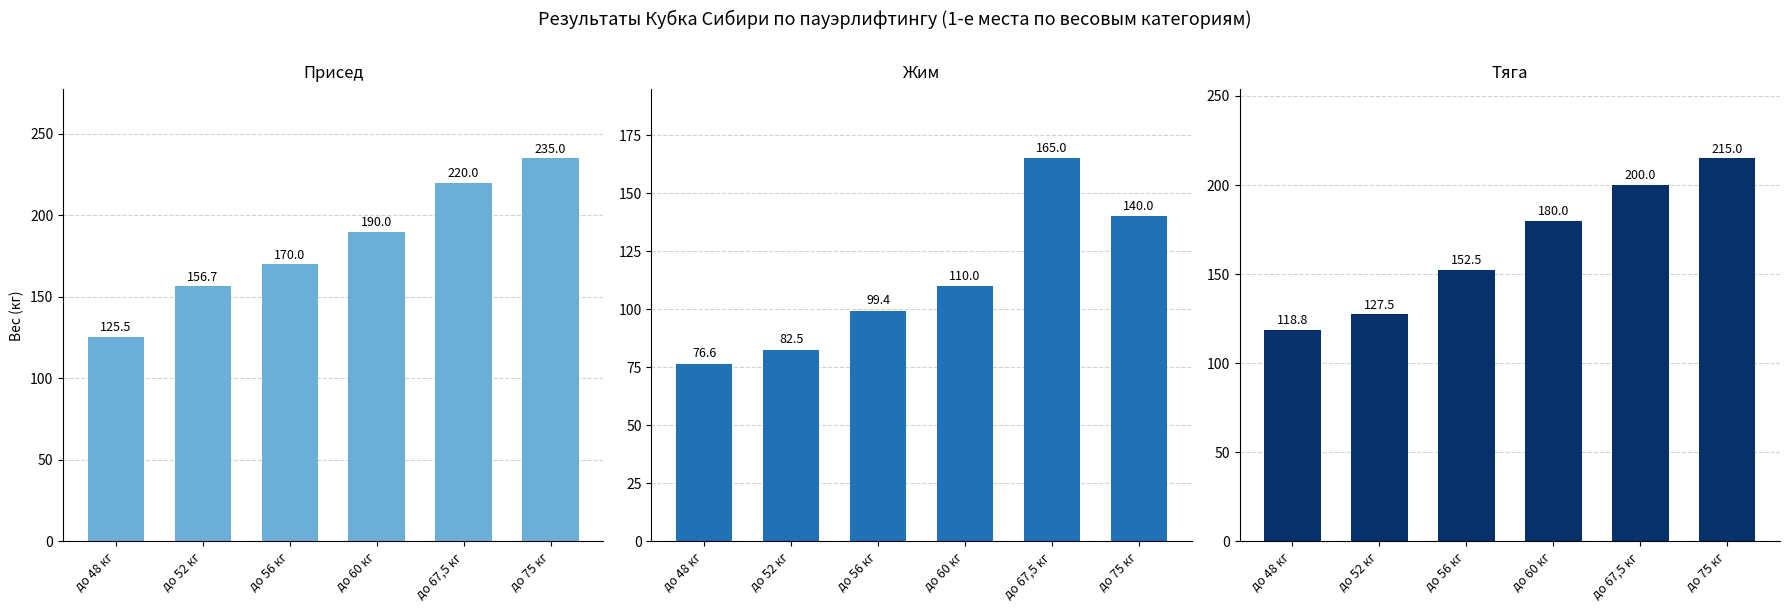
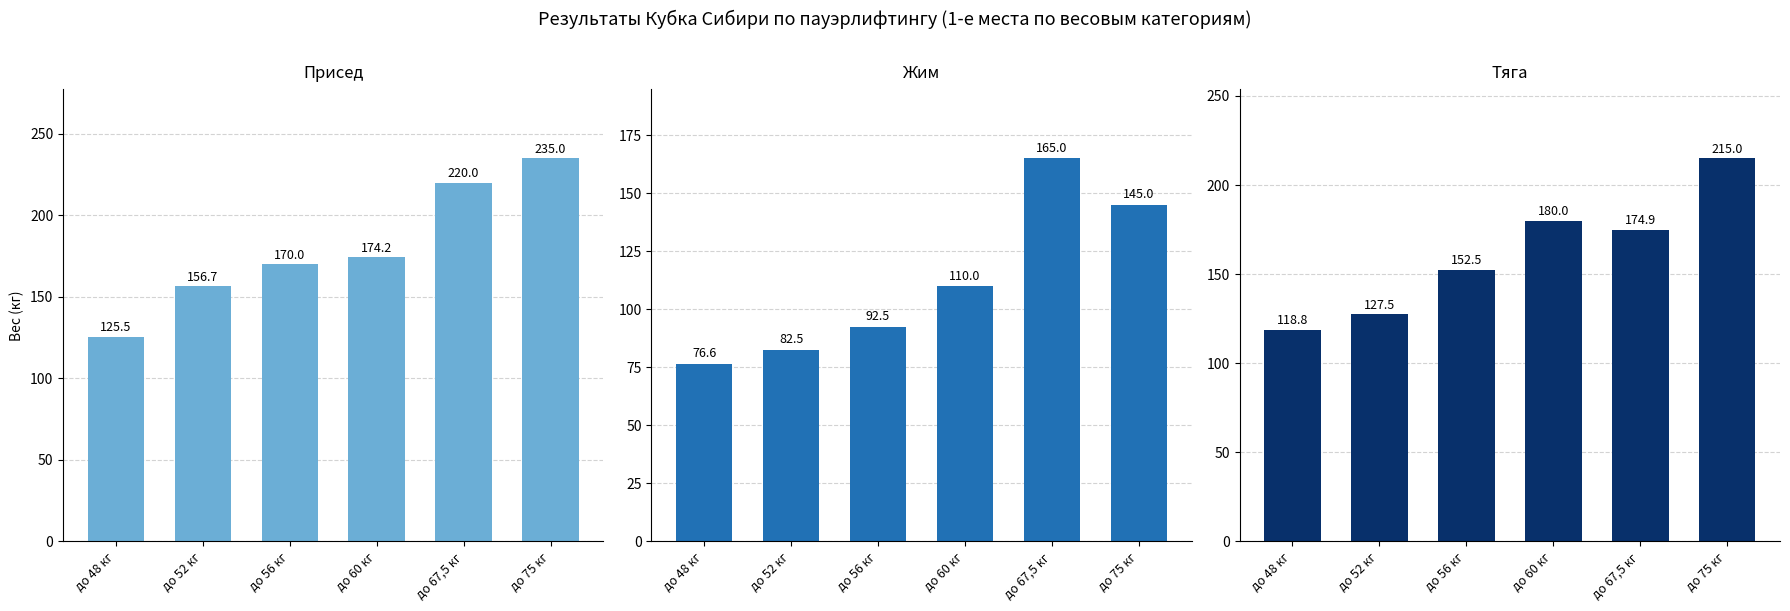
  {
    "Присед": {
      "до 48 кг": 125.5,
      "до 52 кг": 156.7,
      "до 56 кг": 170.0,
-     "до 60 кг": 190.0,
+     "до 60 кг": 174.2,
      "до 67,5 кг": 220.0,
      "до 75 кг": 235.0
    },
    "Жим": {
      "до 48 кг": 76.6,
      "до 52 кг": 82.5,
-     "до 56 кг": 99.4,
+     "до 56 кг": 92.5,
      "до 60 кг": 110.0,
      "до 67,5 кг": 165.0,
-     "до 75 кг": 140.0
+     "до 75 кг": 145.0
    },
    "Тяга": {
      "до 48 кг": 118.8,
      "до 52 кг": 127.5,
      "до 56 кг": 152.5,
      "до 60 кг": 180.0,
-     "до 67,5 кг": 200.0,
+     "до 67,5 кг": 174.9,
      "до 75 кг": 215.0
    }
  }
